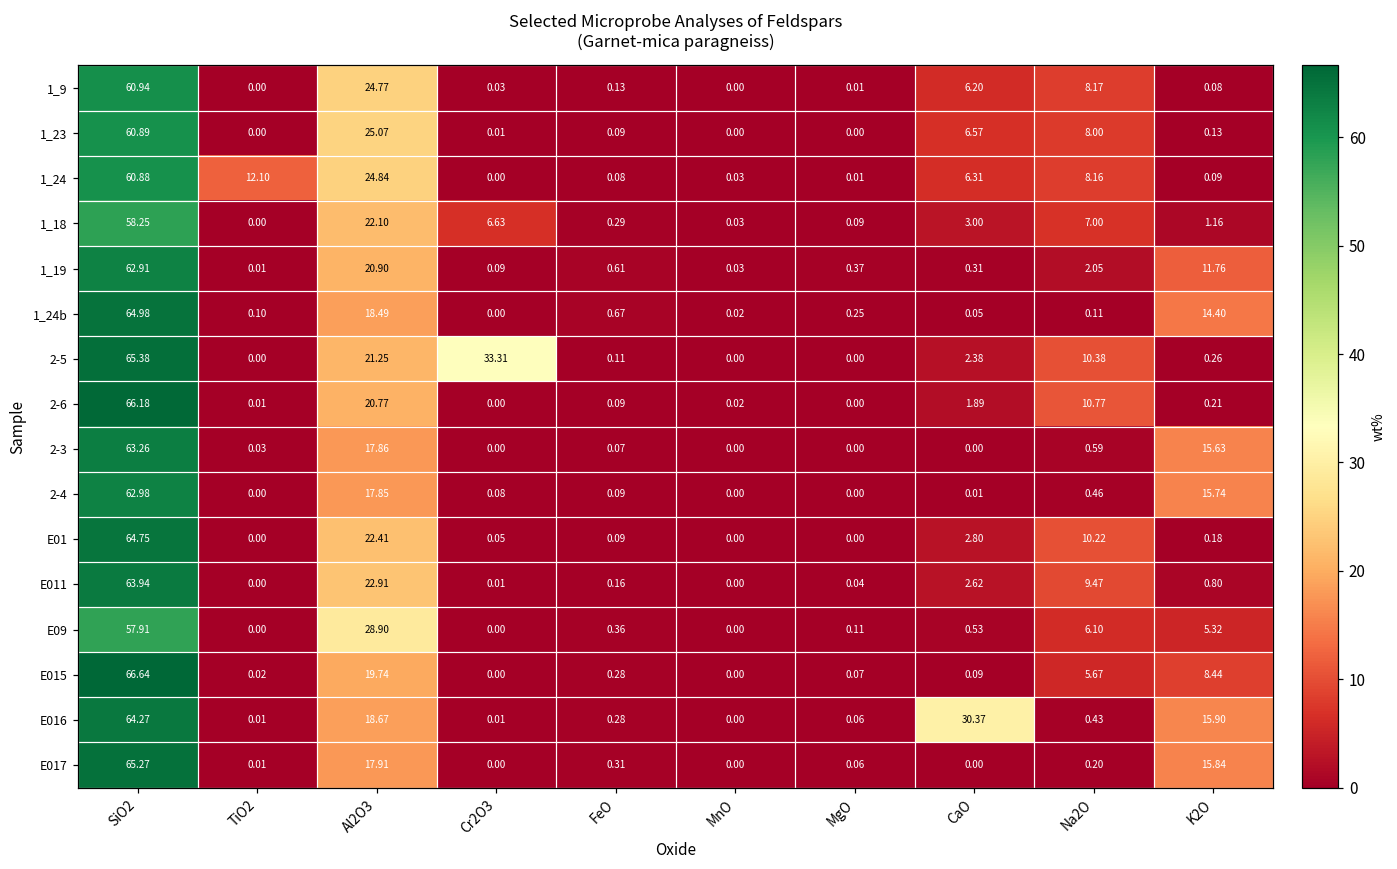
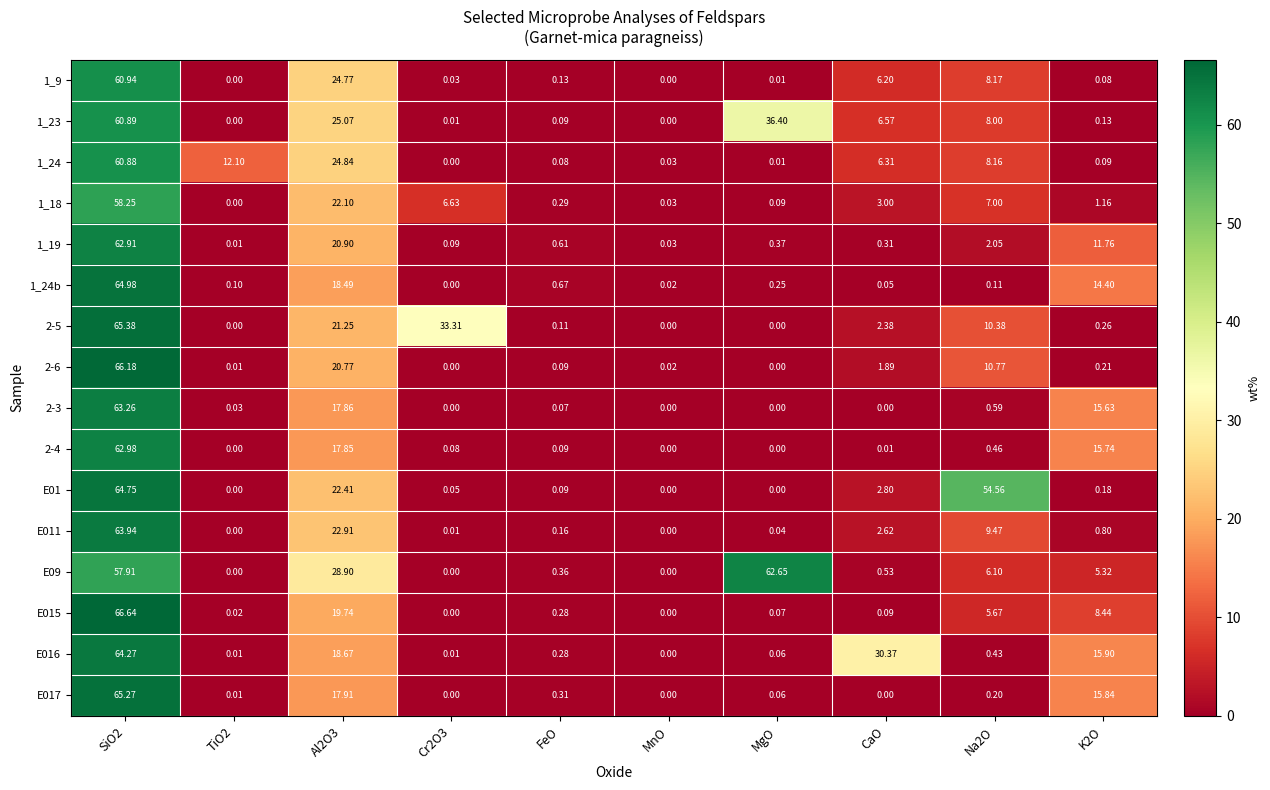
  {
    "1_9": {
      "SiO2": 60.94,
      "TiO2": 0.00,
      "Al2O3": 24.77,
      "Cr2O3": 0.03,
      "FeO": 0.13,
      "MnO": 0.00,
      "MgO": 0.01,
      "CaO": 6.20,
      "Na2O": 8.17,
      "K2O": 0.08
    },
    "1_23": {
      "SiO2": 60.89,
      "TiO2": 0.00,
      "Al2O3": 25.07,
      "Cr2O3": 0.01,
      "FeO": 0.09,
      "MnO": 0.00,
-     "MgO": 0.00,
+     "MgO": 36.40,
      "CaO": 6.57,
      "Na2O": 8.00,
      "K2O": 0.13
    },
    "1_24": {
      "SiO2": 60.88,
      "TiO2": 12.10,
      "Al2O3": 24.84,
      "Cr2O3": 0.00,
      "FeO": 0.08,
      "MnO": 0.03,
      "MgO": 0.01,
      "CaO": 6.31,
      "Na2O": 8.16,
      "K2O": 0.09
    },
    "1_18": {
      "SiO2": 58.25,
      "TiO2": 0.00,
      "Al2O3": 22.10,
      "Cr2O3": 6.63,
      "FeO": 0.29,
      "MnO": 0.03,
      "MgO": 0.09,
      "CaO": 3.00,
      "Na2O": 7.00,
      "K2O": 1.16
    },
    "1_19": {
      "SiO2": 62.91,
      "TiO2": 0.01,
      "Al2O3": 20.90,
      "Cr2O3": 0.09,
      "FeO": 0.61,
      "MnO": 0.03,
      "MgO": 0.37,
      "CaO": 0.31,
      "Na2O": 2.05,
      "K2O": 11.76
    },
    "1_24b": {
      "SiO2": 64.98,
      "TiO2": 0.10,
      "Al2O3": 18.49,
      "Cr2O3": 0.00,
      "FeO": 0.67,
      "MnO": 0.02,
      "MgO": 0.25,
      "CaO": 0.05,
      "Na2O": 0.11,
      "K2O": 14.40
    },
    "2-5": {
      "SiO2": 65.38,
      "TiO2": 0.00,
      "Al2O3": 21.25,
      "Cr2O3": 33.31,
      "FeO": 0.11,
      "MnO": 0.00,
      "MgO": 0.00,
      "CaO": 2.38,
      "Na2O": 10.38,
      "K2O": 0.26
    },
    "2-6": {
      "SiO2": 66.18,
      "TiO2": 0.01,
      "Al2O3": 20.77,
      "Cr2O3": 0.00,
      "FeO": 0.09,
      "MnO": 0.02,
      "MgO": 0.00,
      "CaO": 1.89,
      "Na2O": 10.77,
      "K2O": 0.21
    },
    "2-3": {
      "SiO2": 63.26,
      "TiO2": 0.03,
      "Al2O3": 17.86,
      "Cr2O3": 0.00,
      "FeO": 0.07,
      "MnO": 0.00,
      "MgO": 0.00,
      "CaO": 0.00,
      "Na2O": 0.59,
      "K2O": 15.63
    },
    "2-4": {
      "SiO2": 62.98,
      "TiO2": 0.00,
      "Al2O3": 17.85,
      "Cr2O3": 0.08,
      "FeO": 0.09,
      "MnO": 0.00,
      "MgO": 0.00,
      "CaO": 0.01,
      "Na2O": 0.46,
      "K2O": 15.74
    },
    "E01": {
      "SiO2": 64.75,
      "TiO2": 0.00,
      "Al2O3": 22.41,
      "Cr2O3": 0.05,
      "FeO": 0.09,
      "MnO": 0.00,
      "MgO": 0.00,
      "CaO": 2.80,
-     "Na2O": 10.22,
+     "Na2O": 54.56,
      "K2O": 0.18
    },
    "E011": {
      "SiO2": 63.94,
      "TiO2": 0.00,
      "Al2O3": 22.91,
      "Cr2O3": 0.01,
      "FeO": 0.16,
      "MnO": 0.00,
      "MgO": 0.04,
      "CaO": 2.62,
      "Na2O": 9.47,
      "K2O": 0.80
    },
    "E09": {
      "SiO2": 57.91,
      "TiO2": 0.00,
      "Al2O3": 28.90,
      "Cr2O3": 0.00,
      "FeO": 0.36,
      "MnO": 0.00,
-     "MgO": 0.11,
+     "MgO": 62.65,
      "CaO": 0.53,
      "Na2O": 6.10,
      "K2O": 5.32
    },
    "E015": {
      "SiO2": 66.64,
      "TiO2": 0.02,
      "Al2O3": 19.74,
      "Cr2O3": 0.00,
      "FeO": 0.28,
      "MnO": 0.00,
      "MgO": 0.07,
      "CaO": 0.09,
      "Na2O": 5.67,
      "K2O": 8.44
    },
    "E016": {
      "SiO2": 64.27,
      "TiO2": 0.01,
      "Al2O3": 18.67,
      "Cr2O3": 0.01,
      "FeO": 0.28,
      "MnO": 0.00,
      "MgO": 0.06,
      "CaO": 30.37,
      "Na2O": 0.43,
      "K2O": 15.90
    },
    "E017": {
      "SiO2": 65.27,
      "TiO2": 0.01,
      "Al2O3": 17.91,
      "Cr2O3": 0.00,
      "FeO": 0.31,
      "MnO": 0.00,
      "MgO": 0.06,
      "CaO": 0.00,
      "Na2O": 0.20,
      "K2O": 15.84
    }
  }
